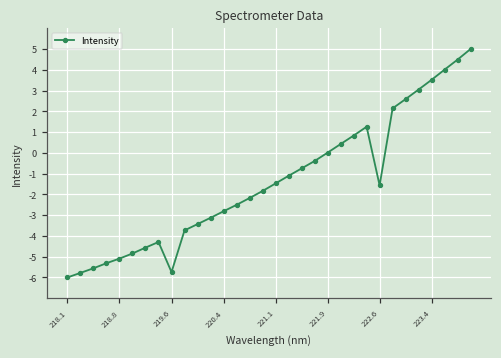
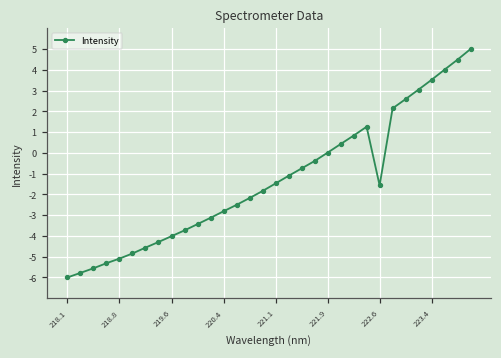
  {
    "218.1": -6.0,
    "218.8": -5.1,
-   "219.6": -5.7,
+   "219.6": -4.0,
    "220.4": -2.8,
    "221.1": -1.5,
    "221.9": 0.0,
    "222.6": -1.6,
    "223.4": 3.5
  }
